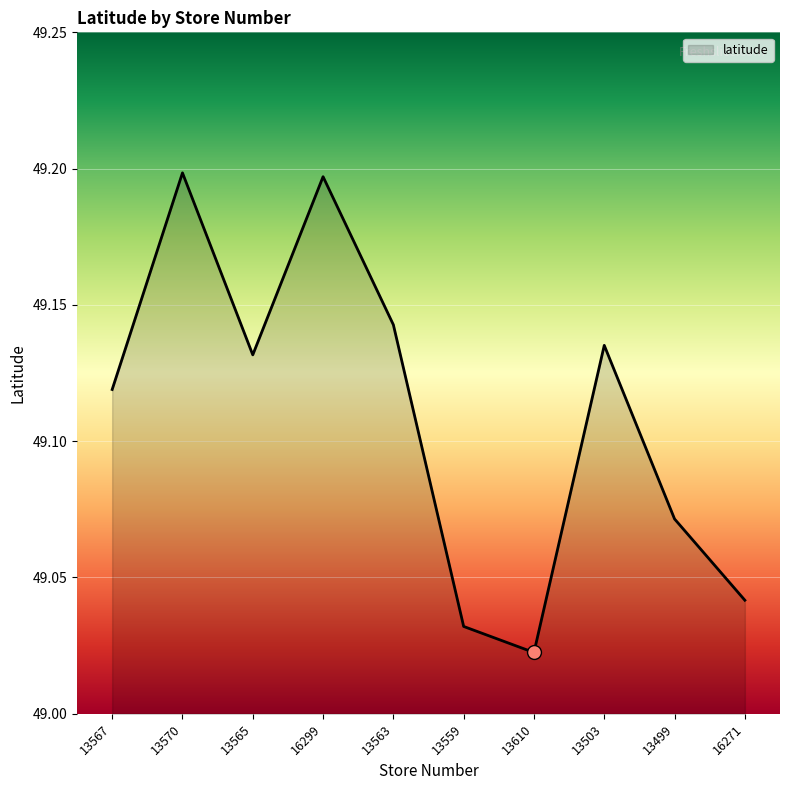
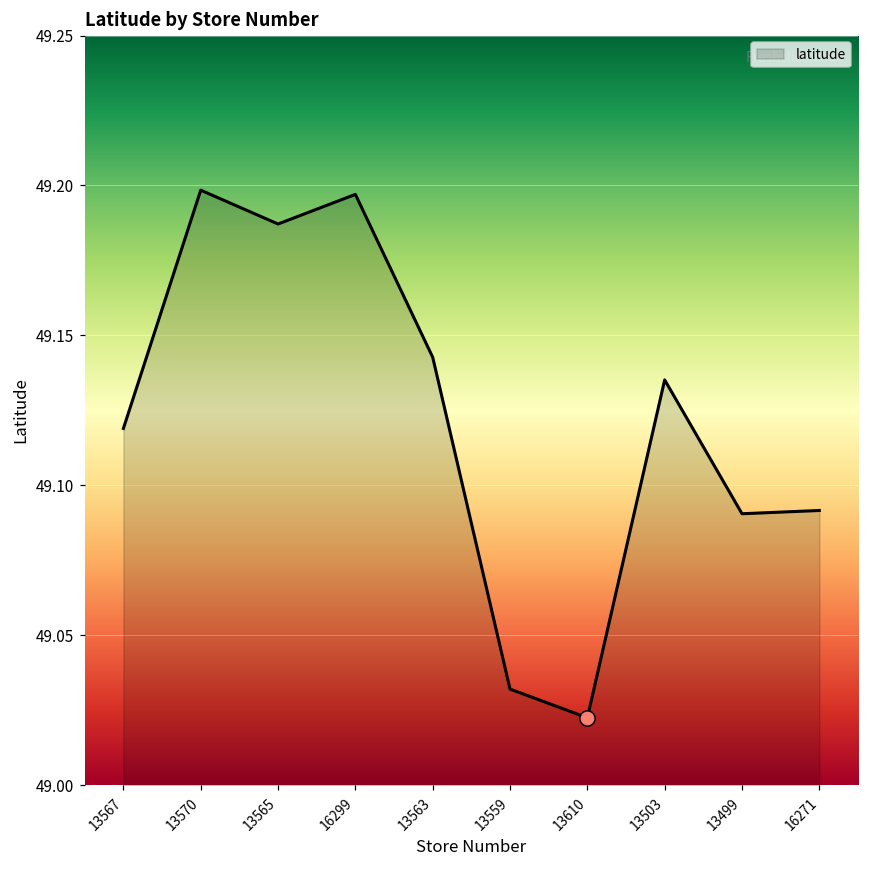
  {
    "latitude": {
      "13567": 49.119,
      "13570": 49.198,
-     "13565": 49.132,
+     "13565": 49.187,
      "16299": 49.197,
      "13563": 49.143,
      "13559": 49.032,
      "13503": 49.135,
-     "13499": 49.071,
-     "16271": 49.042
+     "13499": 49.091,
+     "16271": 49.092
    }
  }
